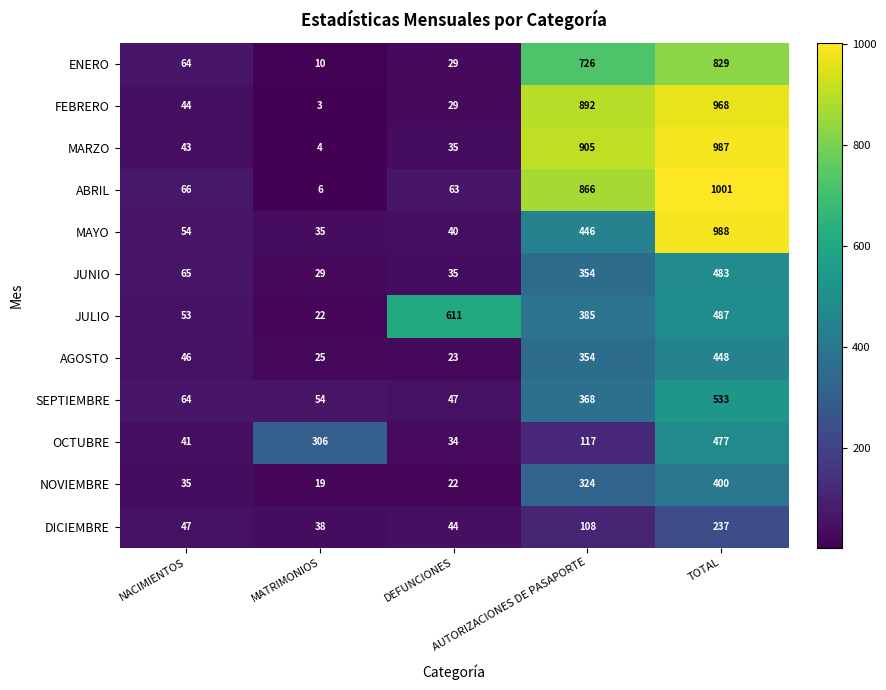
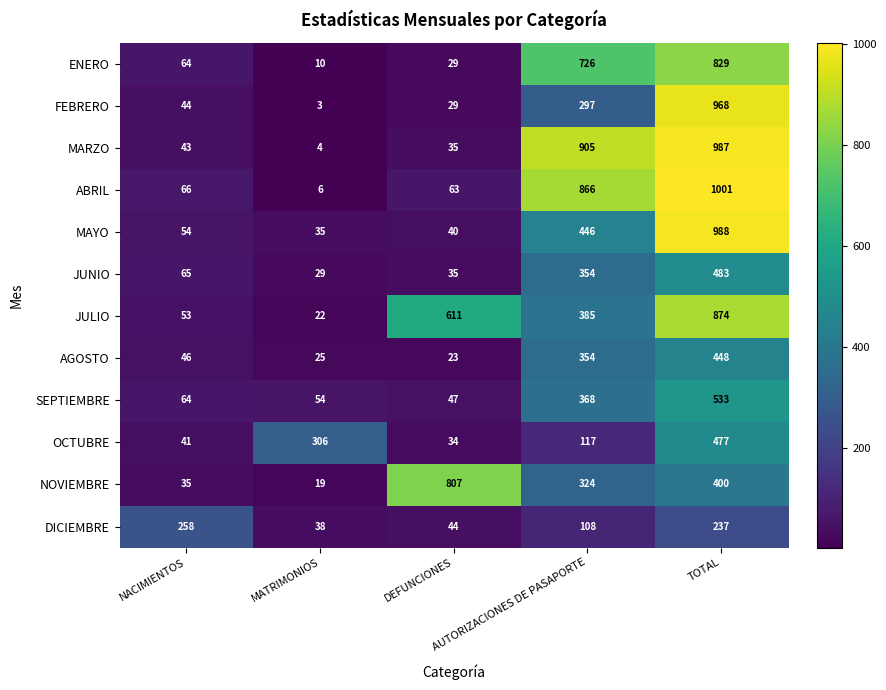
  {
    "ENERO": {
      "NACIMIENTOS": 64,
      "MATRIMONIOS": 10,
      "DEFUNCIONES": 29,
      "AUTORIZACIONES DE PASAPORTE": 726,
      "TOTAL": 829
    },
    "FEBRERO": {
      "NACIMIENTOS": 44,
      "MATRIMONIOS": 3,
      "DEFUNCIONES": 29,
-     "AUTORIZACIONES DE PASAPORTE": 892,
+     "AUTORIZACIONES DE PASAPORTE": 297,
      "TOTAL": 968
    },
    "MARZO": {
      "NACIMIENTOS": 43,
      "MATRIMONIOS": 4,
      "DEFUNCIONES": 35,
      "AUTORIZACIONES DE PASAPORTE": 905,
      "TOTAL": 987
    },
    "ABRIL": {
      "NACIMIENTOS": 66,
      "MATRIMONIOS": 6,
      "DEFUNCIONES": 63,
      "AUTORIZACIONES DE PASAPORTE": 866,
      "TOTAL": 1001
    },
    "MAYO": {
      "NACIMIENTOS": 54,
      "MATRIMONIOS": 35,
      "DEFUNCIONES": 40,
      "AUTORIZACIONES DE PASAPORTE": 446,
      "TOTAL": 988
    },
    "JUNIO": {
      "NACIMIENTOS": 65,
      "MATRIMONIOS": 29,
      "DEFUNCIONES": 35,
      "AUTORIZACIONES DE PASAPORTE": 354,
      "TOTAL": 483
    },
    "JULIO": {
      "NACIMIENTOS": 53,
      "MATRIMONIOS": 22,
      "DEFUNCIONES": 611,
      "AUTORIZACIONES DE PASAPORTE": 385,
-     "TOTAL": 487
+     "TOTAL": 874
    },
    "AGOSTO": {
      "NACIMIENTOS": 46,
      "MATRIMONIOS": 25,
      "DEFUNCIONES": 23,
      "AUTORIZACIONES DE PASAPORTE": 354,
      "TOTAL": 448
    },
    "SEPTIEMBRE": {
      "NACIMIENTOS": 64,
      "MATRIMONIOS": 54,
      "DEFUNCIONES": 47,
      "AUTORIZACIONES DE PASAPORTE": 368,
      "TOTAL": 533
    },
    "OCTUBRE": {
      "NACIMIENTOS": 41,
      "MATRIMONIOS": 306,
      "DEFUNCIONES": 34,
      "AUTORIZACIONES DE PASAPORTE": 117,
      "TOTAL": 477
    },
    "NOVIEMBRE": {
      "NACIMIENTOS": 35,
      "MATRIMONIOS": 19,
-     "DEFUNCIONES": 22,
+     "DEFUNCIONES": 807,
      "AUTORIZACIONES DE PASAPORTE": 324,
      "TOTAL": 400
    },
    "DICIEMBRE": {
-     "NACIMIENTOS": 47,
+     "NACIMIENTOS": 258,
      "MATRIMONIOS": 38,
      "DEFUNCIONES": 44,
      "AUTORIZACIONES DE PASAPORTE": 108,
      "TOTAL": 237
    }
  }
